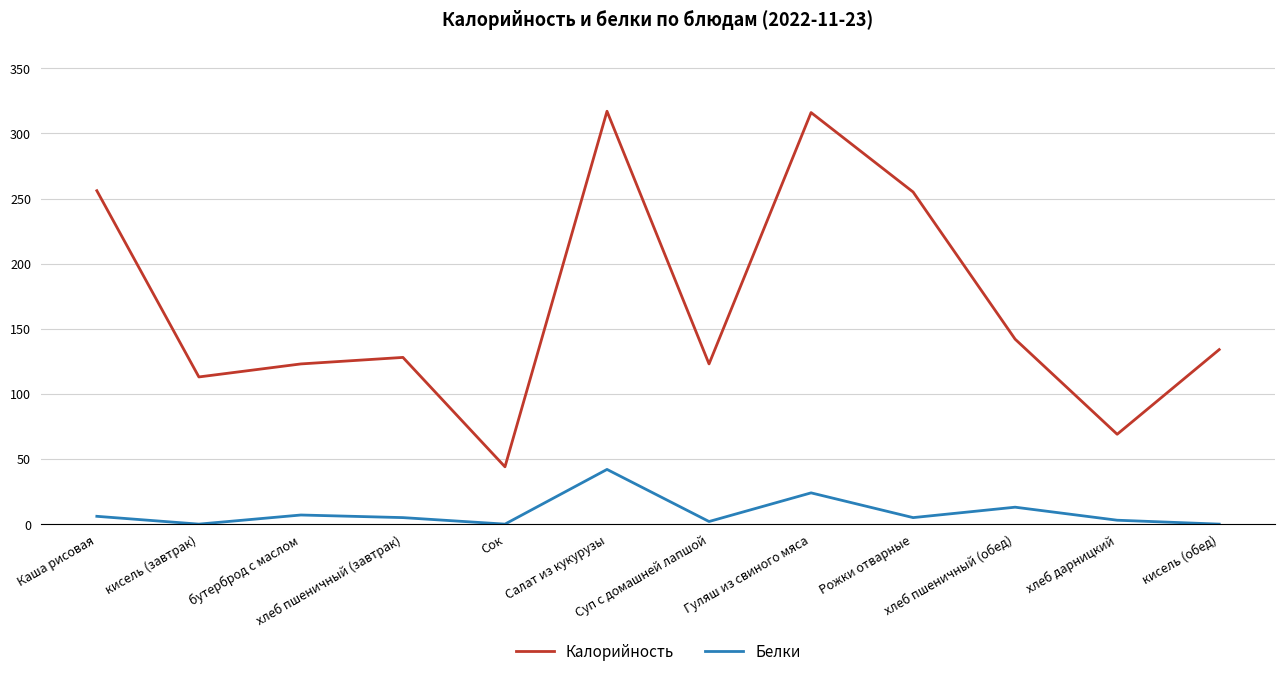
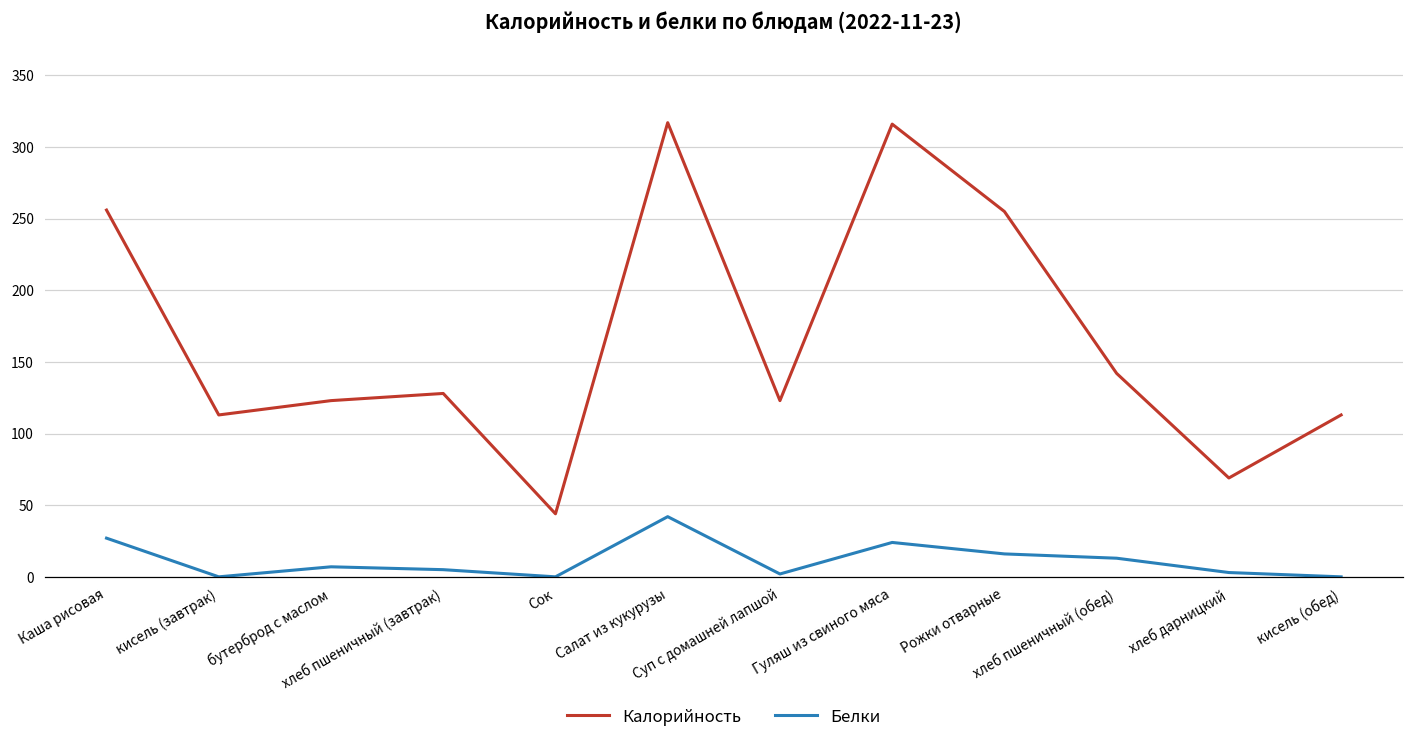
  {
    "Калорийность": {
      "Каша рисовая": 256,
      "кисель (завтрак)": 113,
      "бутерброд с маслом": 123,
      "хлеб пшеничный (завтрак)": 128,
      "Сок": 44,
      "Салат из кукурузы": 317,
      "Суп с домашней лапшой": 123,
      "Гуляш из свиного мяса": 316,
      "Рожки отварные": 255,
      "хлеб пшеничный (обед)": 142,
      "хлеб дарницкий": 69,
-     "кисель (обед)": 134
+     "кисель (обед)": 113
    },
    "Белки": {
-     "Каша рисовая": 6,
+     "Каша рисовая": 27,
      "кисель (завтрак)": 0,
      "бутерброд с маслом": 7,
      "хлеб пшеничный (завтрак)": 5,
      "Сок": 0,
      "Салат из кукурузы": 42,
      "Суп с домашней лапшой": 2,
      "Гуляш из свиного мяса": 24,
-     "Рожки отварные": 5,
+     "Рожки отварные": 16,
      "хлеб пшеничный (обед)": 13,
      "хлеб дарницкий": 3,
      "кисель (обед)": 0
    }
  }
